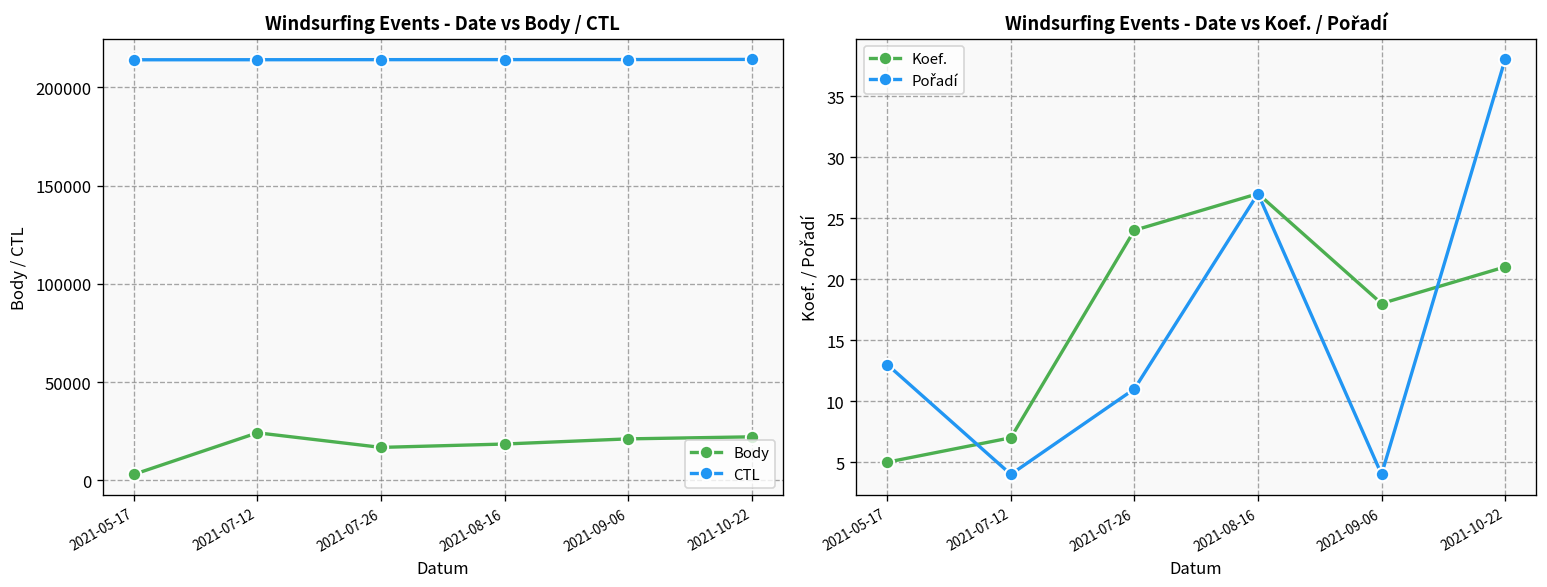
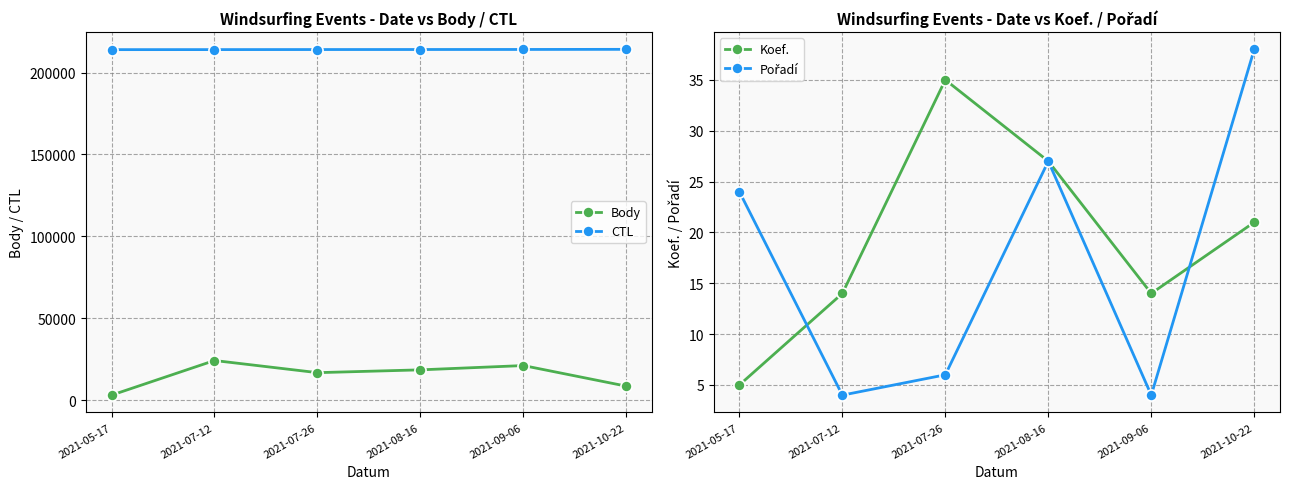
  {
    "Windsurfing Events - Date vs Body / CTL": {
      "Body": {
        "2021-05-17": 3000,
        "2021-07-12": 24000,
        "2021-07-26": 17000,
        "2021-08-16": 18000,
        "2021-09-06": 21000,
-       "2021-10-22": 22000
+       "2021-10-22": 8000
      },
      "CTL": {
        "2021-05-17": 214000,
        "2021-07-12": 214000,
        "2021-07-26": 214000,
        "2021-08-16": 214000,
        "2021-09-06": 214000,
        "2021-10-22": 214000
      }
    },
    "Windsurfing Events - Date vs Koef. / Pořadí": {
      "Koef.": {
        "2021-05-17": 5,
-       "2021-07-12": 7,
-       "2021-07-26": 24,
-       "2021-09-06": 18,
+       "2021-07-12": 14,
+       "2021-07-26": 35,
+       "2021-09-06": 14,
        "2021-10-22": 21
      },
      "Pořadí": {
-       "2021-05-17": 13,
+       "2021-05-17": 24,
        "2021-07-12": 4,
-       "2021-07-26": 11,
+       "2021-07-26": 6,
        "2021-09-06": 4,
        "2021-10-22": 38
      }
    }
  }
